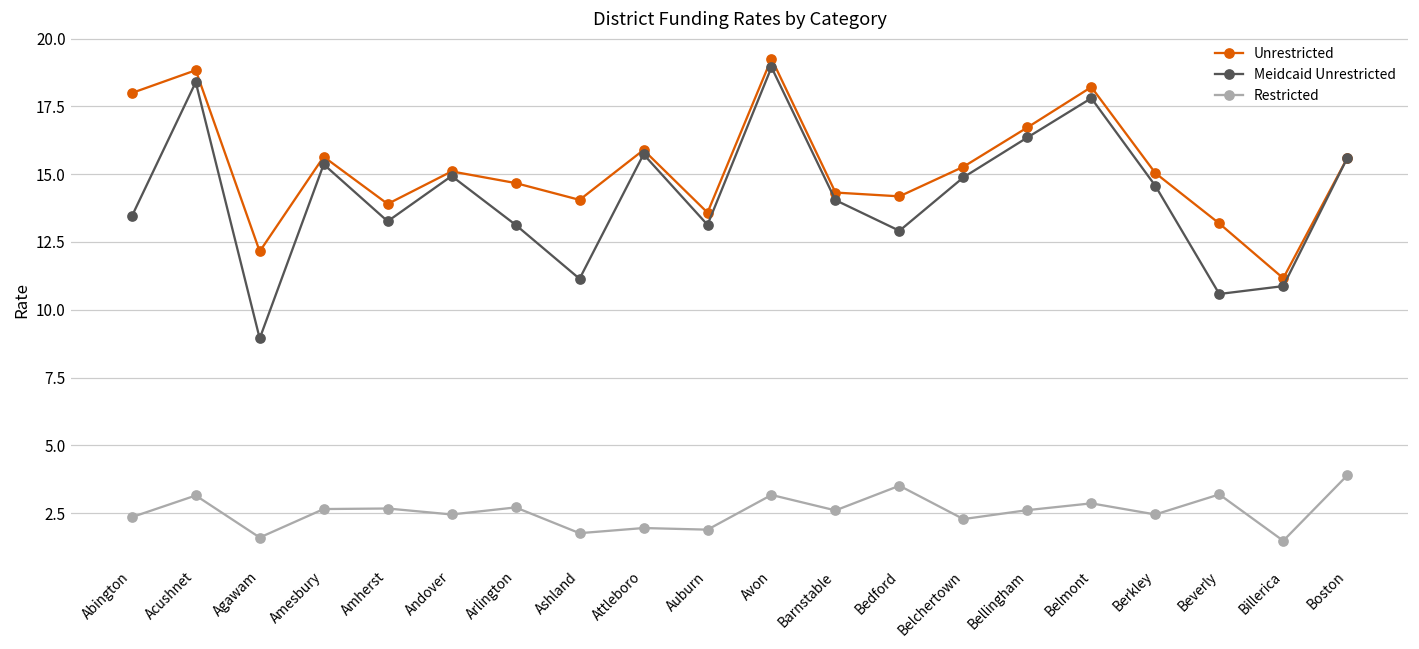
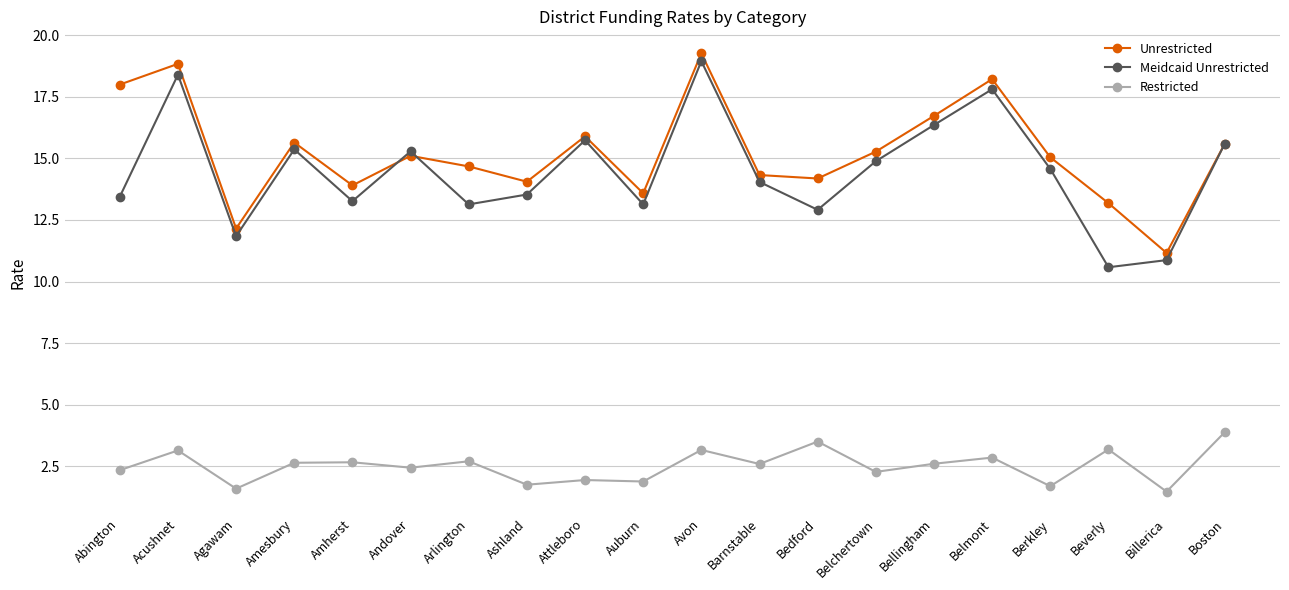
  {
    "Unrestricted": {
      "Abington": 18.0,
      "Acushnet": 18.8,
      "Agawam": 12.2,
      "Amesbury": 15.6,
      "Amherst": 13.9,
      "Andover": 15.1,
      "Arlington": 14.7,
      "Ashland": 14.1,
      "Attleboro": 15.9,
      "Auburn": 13.6,
      "Avon": 19.3,
      "Barnstable": 14.3,
      "Bedford": 14.2,
      "Belchertown": 15.3,
      "Bellingham": 16.7,
      "Belmont": 18.2,
      "Berkley": 15.0,
      "Beverly": 13.2,
      "Billerica": 11.2
    },
    "Meidcaid Unrestricted": {
      "Abington": 13.4,
      "Acushnet": 18.4,
-     "Agawam": 8.9,
+     "Agawam": 11.8,
      "Amesbury": 15.4,
      "Amherst": 13.3,
-     "Andover": 14.9,
+     "Andover": 15.3,
      "Arlington": 13.1,
-     "Ashland": 11.1,
+     "Ashland": 13.5,
      "Attleboro": 15.7,
      "Auburn": 13.1,
      "Avon": 18.9,
      "Barnstable": 14.0,
      "Bedford": 12.9,
      "Belchertown": 14.9,
      "Bellingham": 16.4,
      "Belmont": 17.8,
      "Berkley": 14.6,
      "Beverly": 10.6,
      "Billerica": 10.9
    },
    "Restricted": {
      "Abington": 2.4,
      "Acushnet": 3.2,
      "Agawam": 1.6,
      "Amesbury": 2.7,
      "Amherst": 2.7,
      "Andover": 2.5,
      "Arlington": 2.7,
      "Ashland": 1.8,
      "Attleboro": 2.0,
      "Auburn": 1.9,
      "Avon": 3.2,
      "Barnstable": 2.6,
      "Bedford": 3.5,
      "Belchertown": 2.3,
      "Bellingham": 2.6,
      "Belmont": 2.9,
-     "Berkley": 2.5,
+     "Berkley": 1.7,
      "Beverly": 3.2,
      "Billerica": 1.5,
      "Boston": 3.9
    }
  }
